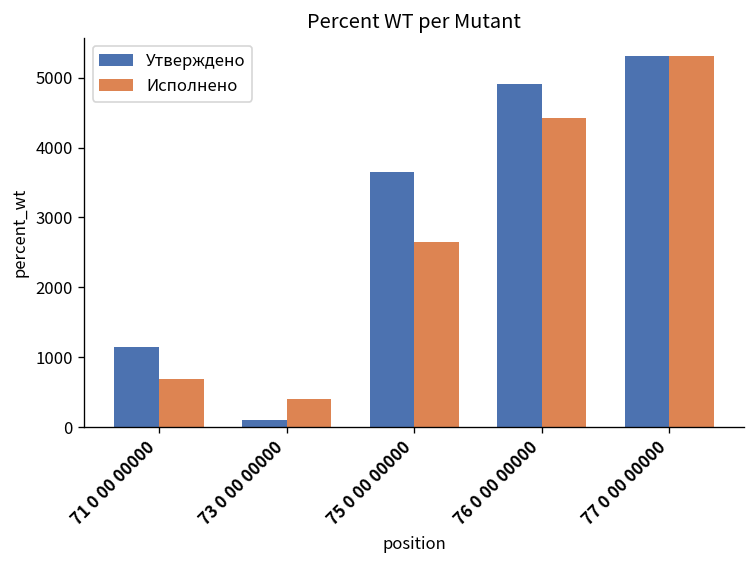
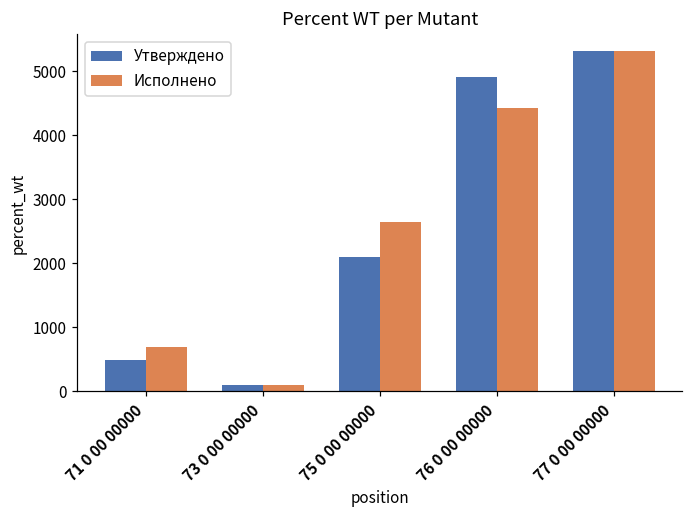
  {
    "Утверждено": {
-     "71 0 00 00000": 1100,
+     "71 0 00 00000": 500,
      "73 0 00 00000": 100,
-     "75 0 00 00000": 3600,
+     "75 0 00 00000": 2100,
      "76 0 00 00000": 4900,
      "77 0 00 00000": 5300
    },
    "Исполнено": {
      "71 0 00 00000": 700,
-     "73 0 00 00000": 400,
+     "73 0 00 00000": 100,
      "75 0 00 00000": 2700,
      "76 0 00 00000": 4400,
      "77 0 00 00000": 5300
    }
  }
